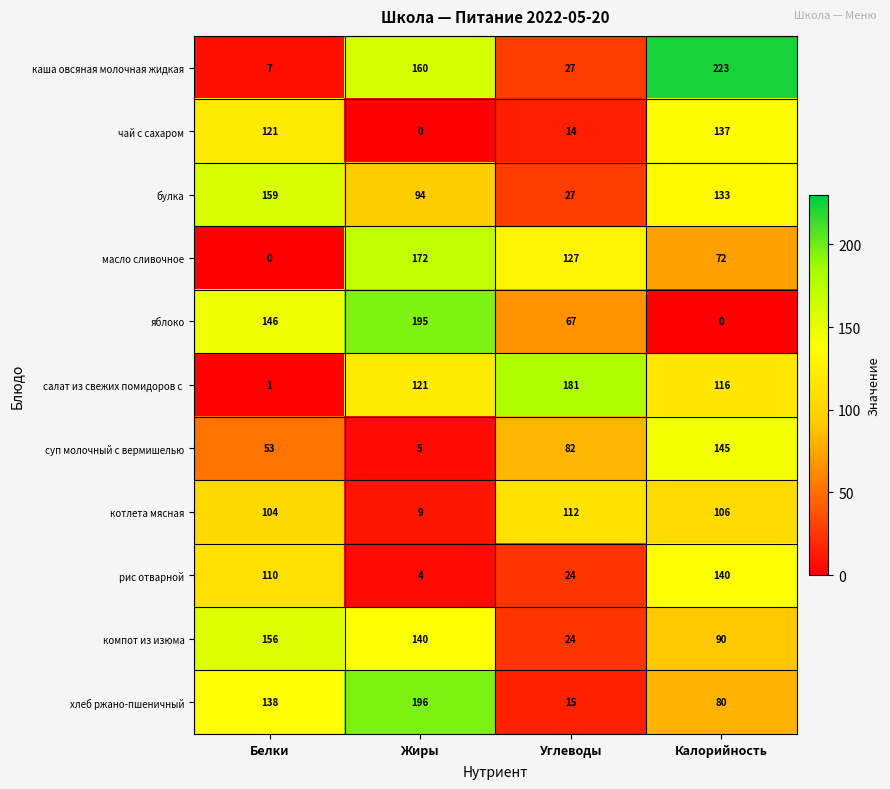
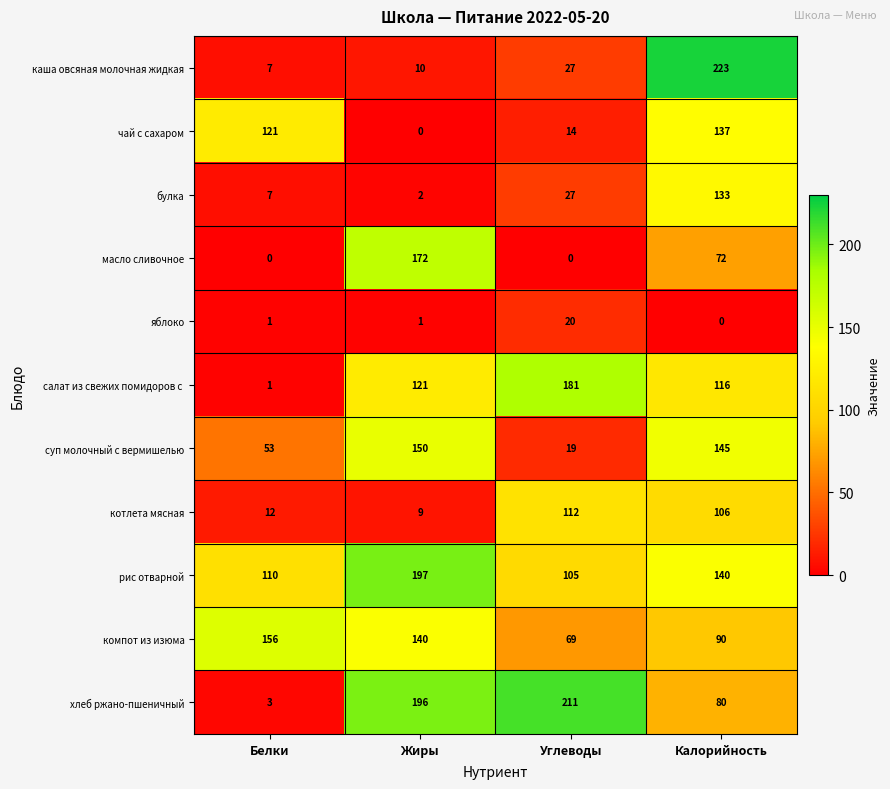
  {
    "каша овсяная молочная жидкая": {
      "Белки": 7,
-     "Жиры": 160,
+     "Жиры": 10,
      "Углеводы": 27,
      "Калорийность": 223
    },
    "чай с сахаром": {
      "Белки": 121,
      "Жиры": 0,
      "Углеводы": 14,
      "Калорийность": 137
    },
    "булка": {
-     "Белки": 159,
-     "Жиры": 94,
+     "Белки": 7,
+     "Жиры": 2,
      "Углеводы": 27,
      "Калорийность": 133
    },
    "масло сливочное": {
      "Белки": 0,
      "Жиры": 172,
-     "Углеводы": 127,
+     "Углеводы": 0,
      "Калорийность": 72
    },
    "яблоко": {
-     "Белки": 146,
-     "Жиры": 195,
-     "Углеводы": 67,
+     "Белки": 1,
+     "Жиры": 1,
+     "Углеводы": 20,
      "Калорийность": 0
    },
    "салат из свежих помидоров с": {
      "Белки": 1,
      "Жиры": 121,
      "Углеводы": 181,
      "Калорийность": 116
    },
    "суп молочный с вермишелью": {
      "Белки": 53,
-     "Жиры": 5,
-     "Углеводы": 82,
+     "Жиры": 150,
+     "Углеводы": 19,
      "Калорийность": 145
    },
    "котлета мясная": {
-     "Белки": 104,
+     "Белки": 12,
      "Жиры": 9,
      "Углеводы": 112,
      "Калорийность": 106
    },
    "рис отварной": {
      "Белки": 110,
-     "Жиры": 4,
-     "Углеводы": 24,
+     "Жиры": 197,
+     "Углеводы": 105,
      "Калорийность": 140
    },
    "компот из изюма": {
      "Белки": 156,
      "Жиры": 140,
-     "Углеводы": 24,
+     "Углеводы": 69,
      "Калорийность": 90
    },
    "хлеб ржано-пшеничный": {
-     "Белки": 138,
+     "Белки": 3,
      "Жиры": 196,
-     "Углеводы": 15,
+     "Углеводы": 211,
      "Калорийность": 80
    }
  }
